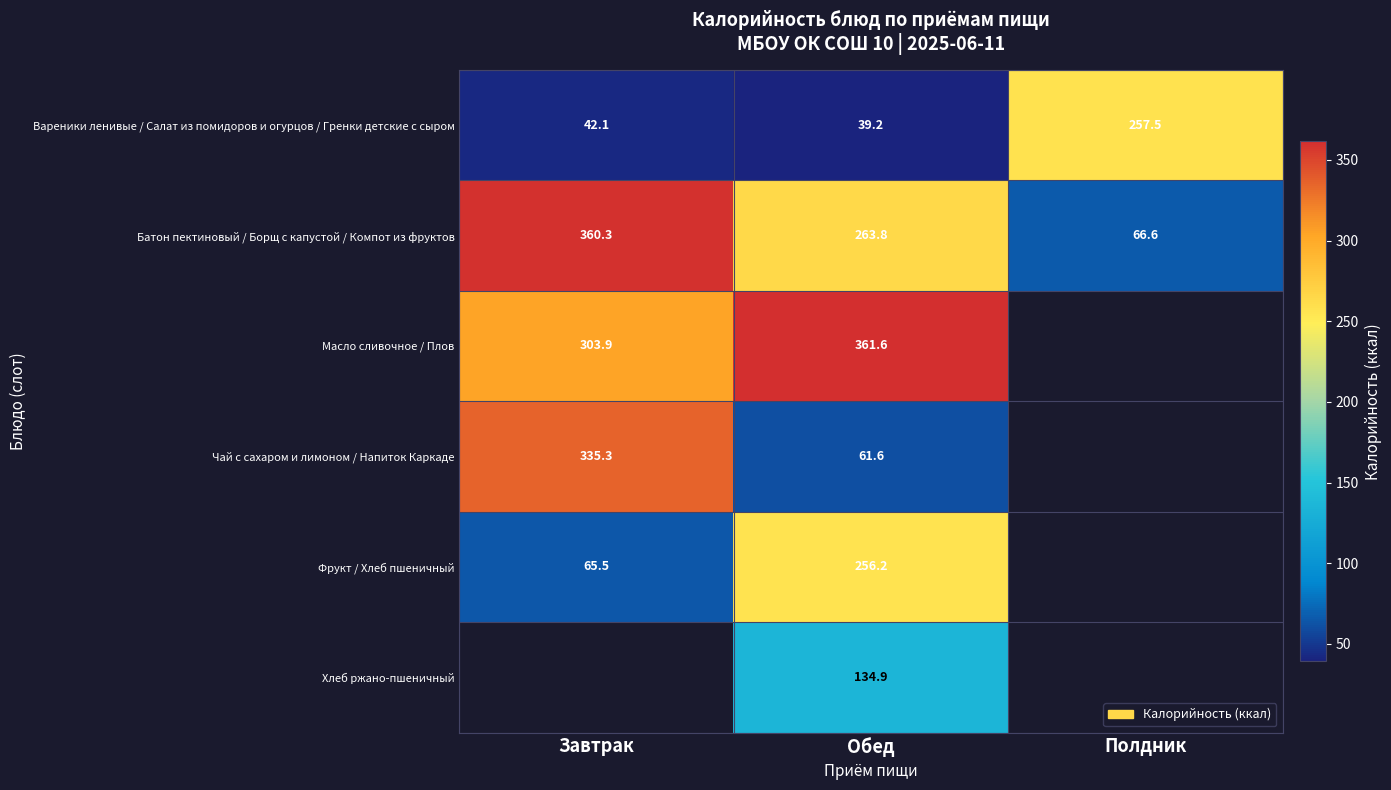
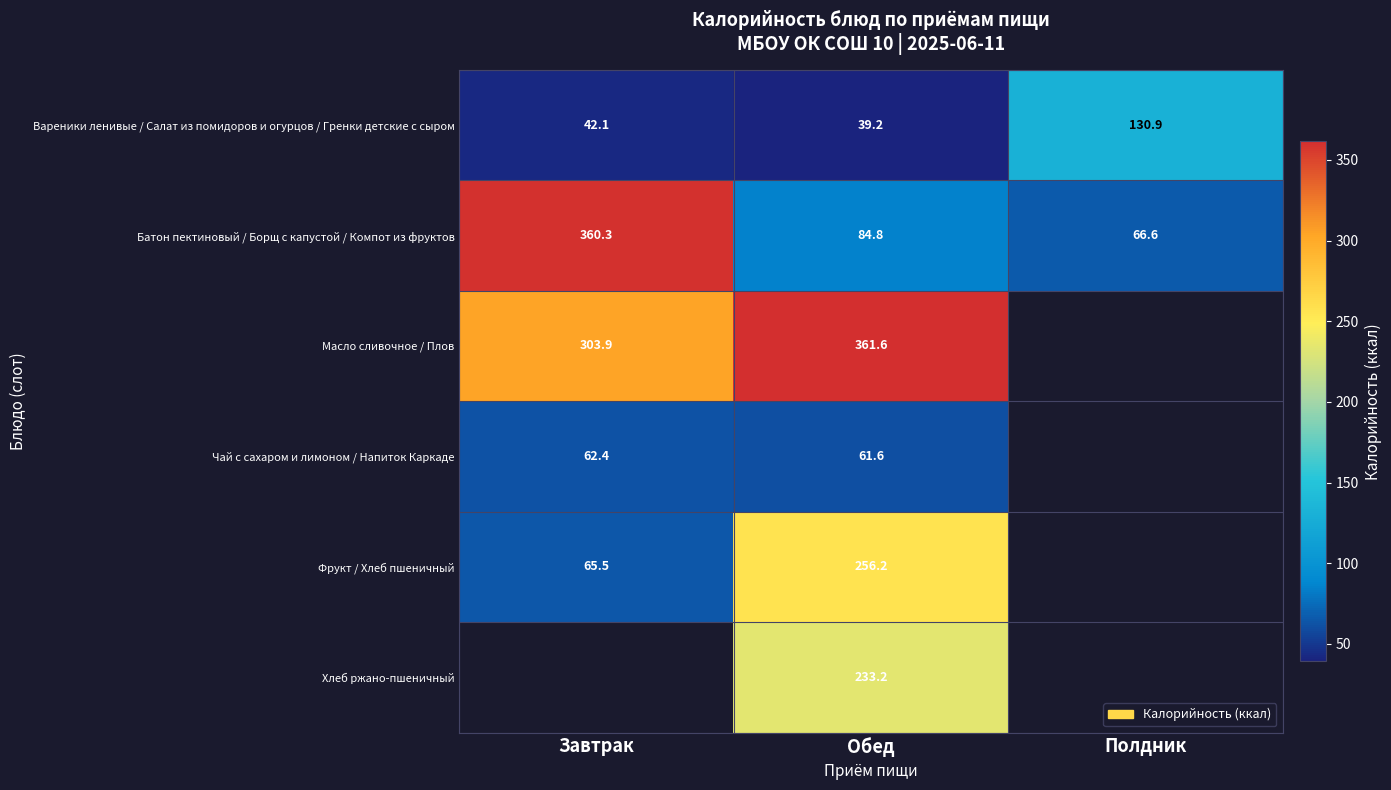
  {
    "Вареники ленивые / Салат из помидоров и огурцов / Гренки детские с сыром": {
      "Завтрак": 42.1,
      "Обед": 39.2,
-     "Полдник": 257.5
+     "Полдник": 130.9
    },
    "Батон пектиновый / Борщ с капустой / Компот из фруктов": {
      "Завтрак": 360.3,
-     "Обед": 263.8,
+     "Обед": 84.8,
      "Полдник": 66.6
    },
    "Масло сливочное / Плов": {
      "Завтрак": 303.9,
      "Обед": 361.6
    },
    "Чай с сахаром и лимоном / Напиток Каркаде": {
-     "Завтрак": 335.3,
+     "Завтрак": 62.4,
      "Обед": 61.6
    },
    "Фрукт / Хлеб пшеничный": {
      "Завтрак": 65.5,
      "Обед": 256.2
    },
    "Хлеб ржано-пшеничный": {
-     "Обед": 134.9
+     "Обед": 233.2
    }
  }
